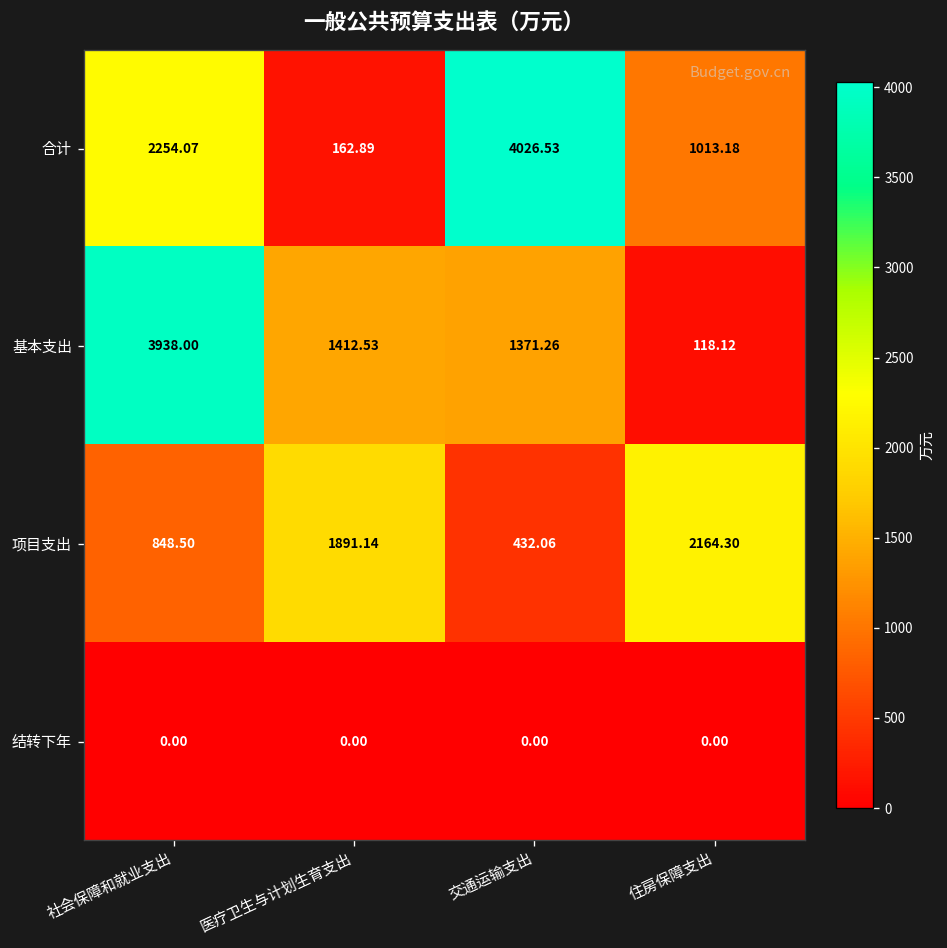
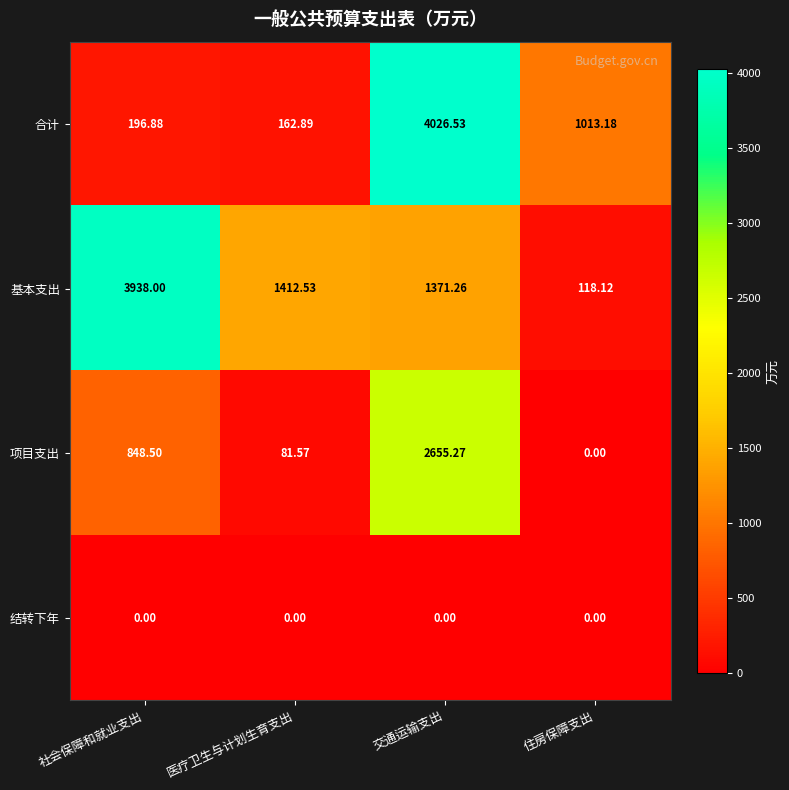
  {
    "合计": {
-     "社会保障和就业支出": 2254.07,
+     "社会保障和就业支出": 196.88,
      "医疗卫生与计划生育支出": 162.89,
      "交通运输支出": 4026.53
    },
    "基本支出": {
      "社会保障和就业支出": 3938.00,
      "医疗卫生与计划生育支出": 1412.53,
      "交通运输支出": 1371.26,
      "住房保障支出": 118.12
    },
    "项目支出": {
      "社会保障和就业支出": 848.50,
-     "医疗卫生与计划生育支出": 1891.14,
-     "交通运输支出": 432.06,
-     "住房保障支出": 2164.30
+     "医疗卫生与计划生育支出": 81.57,
+     "交通运输支出": 2655.27,
+     "住房保障支出": 0.00
    },
    "结转下年": {
      "社会保障和就业支出": 0.00,
      "医疗卫生与计划生育支出": 0.00,
      "交通运输支出": 0.00,
      "住房保障支出": 0.00
    }
  }
